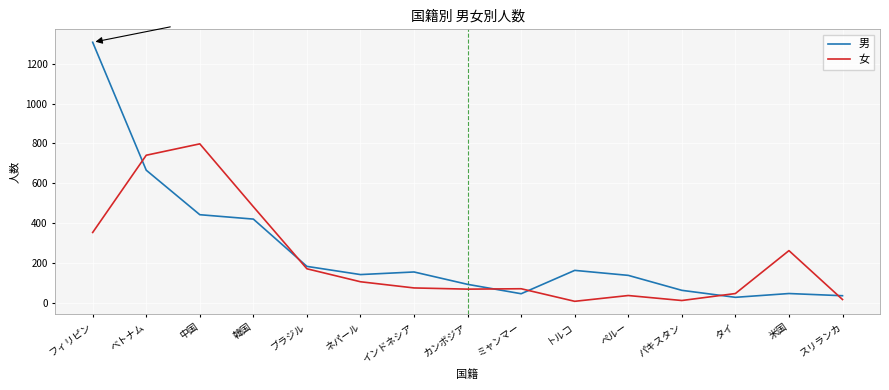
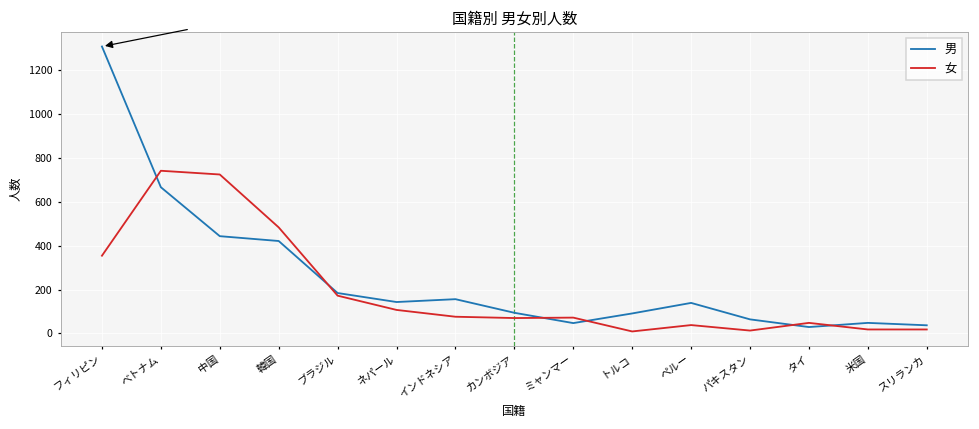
  {
    "男": {
      "フィリピン": 1310,
      "ベトナム": 670,
      "中国": 440,
      "韓国": 420,
      "ネパール": 140,
      "インドネシア": 160,
      "カンボジア": 90,
      "ミャンマー": 50,
-     "トルコ": 160,
+     "トルコ": 90,
      "ペルー": 140,
      "パキスタン": 60,
      "タイ": 30,
      "米国": 50,
      "スリランカ": 40
    },
    "女": {
      "フィリピン": 350,
      "ベトナム": 740,
-     "中国": 800,
+     "中国": 720,
      "韓国": 480,
      "ネパール": 110,
      "インドネシア": 80,
      "カンボジア": 70,
      "ミャンマー": 70,
      "トルコ": 10,
      "ペルー": 40,
      "パキスタン": 10,
      "タイ": 50,
-     "米国": 260,
+     "米国": 20,
      "スリランカ": 20
    }
  }
